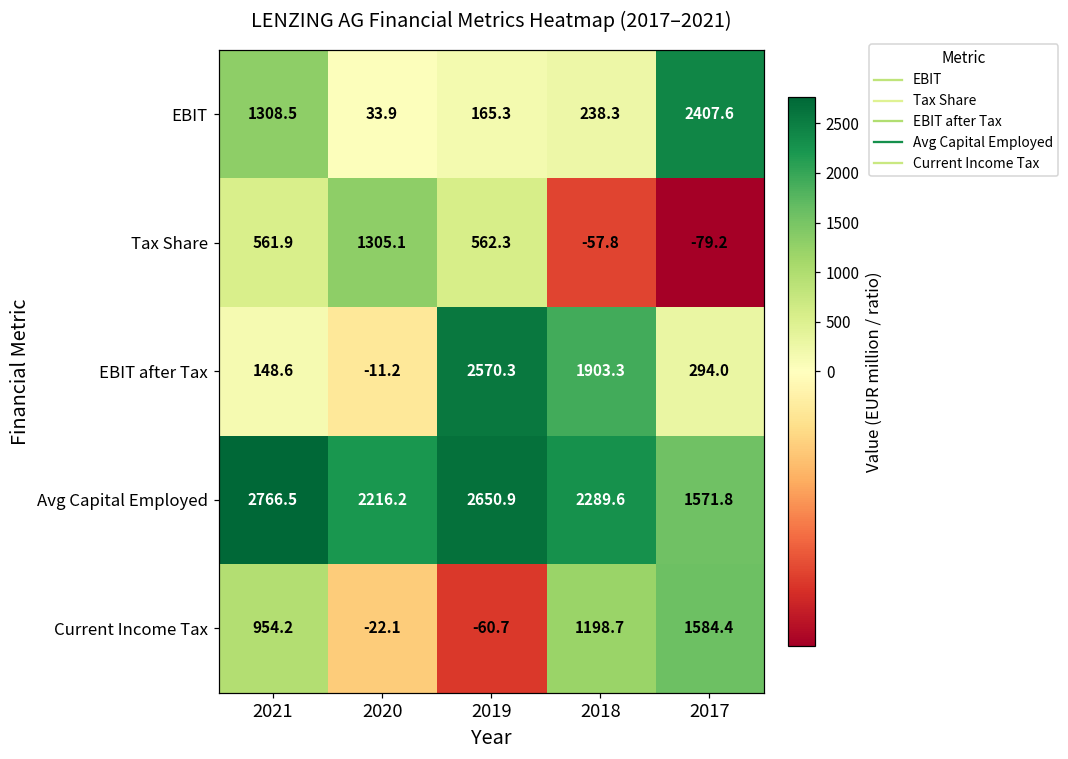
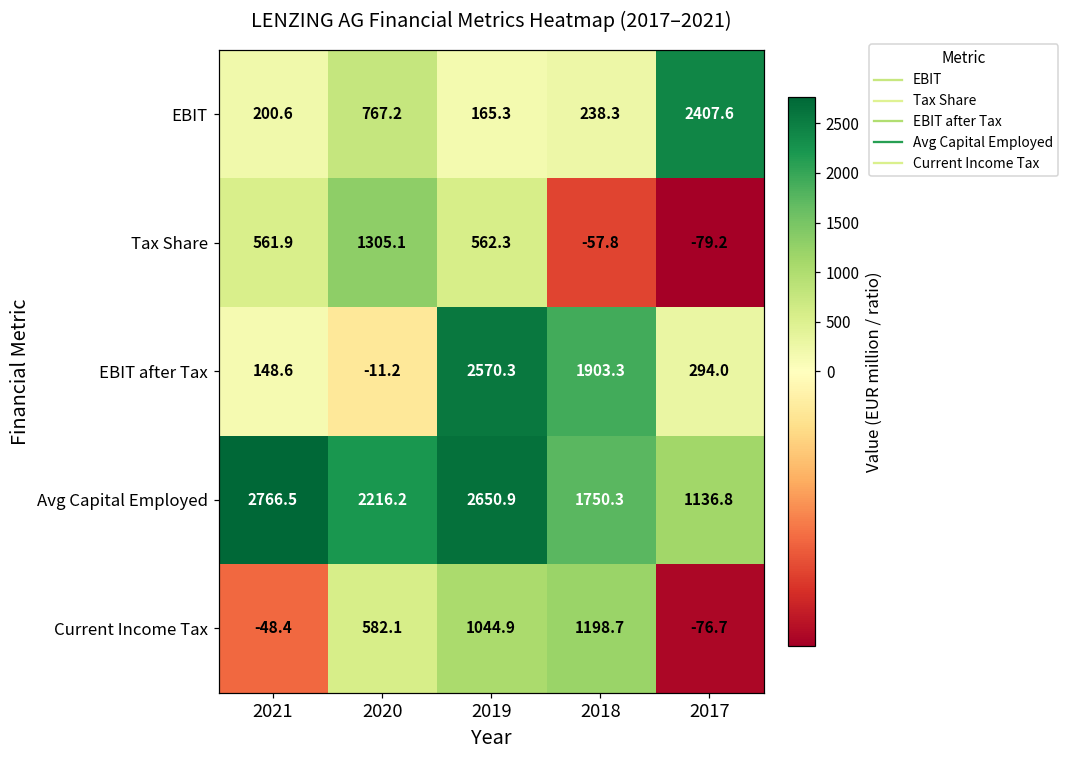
  {
    "EBIT": {
-     "2021": 1308.5,
-     "2020": 33.9,
+     "2021": 200.6,
+     "2020": 767.2,
      "2019": 165.3,
      "2018": 238.3,
      "2017": 2407.6
    },
    "Tax Share": {
      "2021": 561.9,
      "2020": 1305.1,
      "2019": 562.3,
      "2018": -57.8,
      "2017": -79.2
    },
    "EBIT after Tax": {
      "2021": 148.6,
      "2020": -11.2,
      "2019": 2570.3,
      "2018": 1903.3,
      "2017": 294.0
    },
    "Avg Capital Employed": {
      "2021": 2766.5,
      "2020": 2216.2,
      "2019": 2650.9,
-     "2018": 2289.6,
-     "2017": 1571.8
+     "2018": 1750.3,
+     "2017": 1136.8
    },
    "Current Income Tax": {
-     "2021": 954.2,
-     "2020": -22.1,
-     "2019": -60.7,
+     "2021": -48.4,
+     "2020": 582.1,
+     "2019": 1044.9,
      "2018": 1198.7,
-     "2017": 1584.4
+     "2017": -76.7
    }
  }
